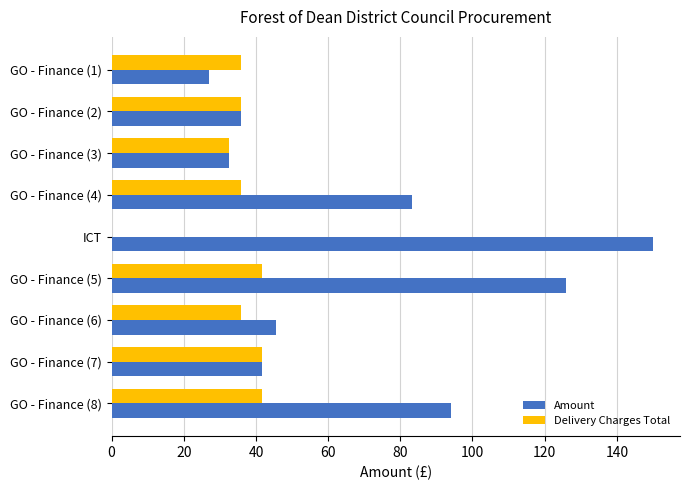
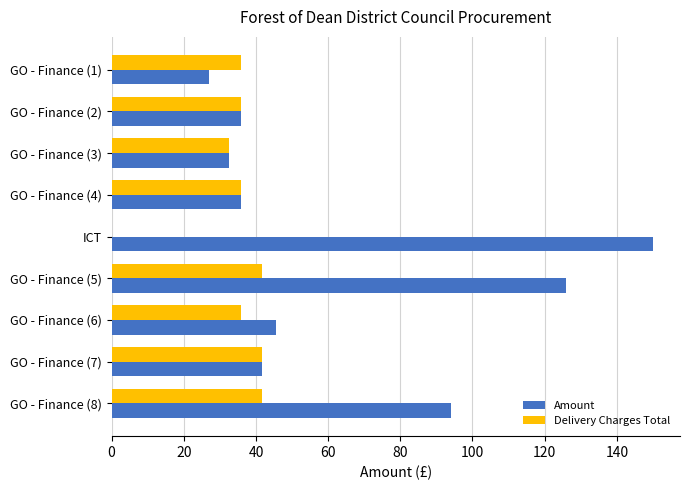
  {
    "Amount": {
      "GO - Finance (1)": 27,
      "GO - Finance (2)": 36,
      "GO - Finance (3)": 33,
-     "GO - Finance (4)": 83,
+     "GO - Finance (4)": 36,
      "ICT": 150,
      "GO - Finance (5)": 126,
      "GO - Finance (6)": 46,
      "GO - Finance (7)": 42,
      "GO - Finance (8)": 94
    },
    "Delivery Charges Total": {
      "GO - Finance (1)": 36,
      "GO - Finance (2)": 36,
      "GO - Finance (3)": 33,
      "GO - Finance (4)": 36,
      "ICT": 0,
      "GO - Finance (5)": 42,
      "GO - Finance (6)": 36,
      "GO - Finance (7)": 42,
      "GO - Finance (8)": 42
    }
  }
